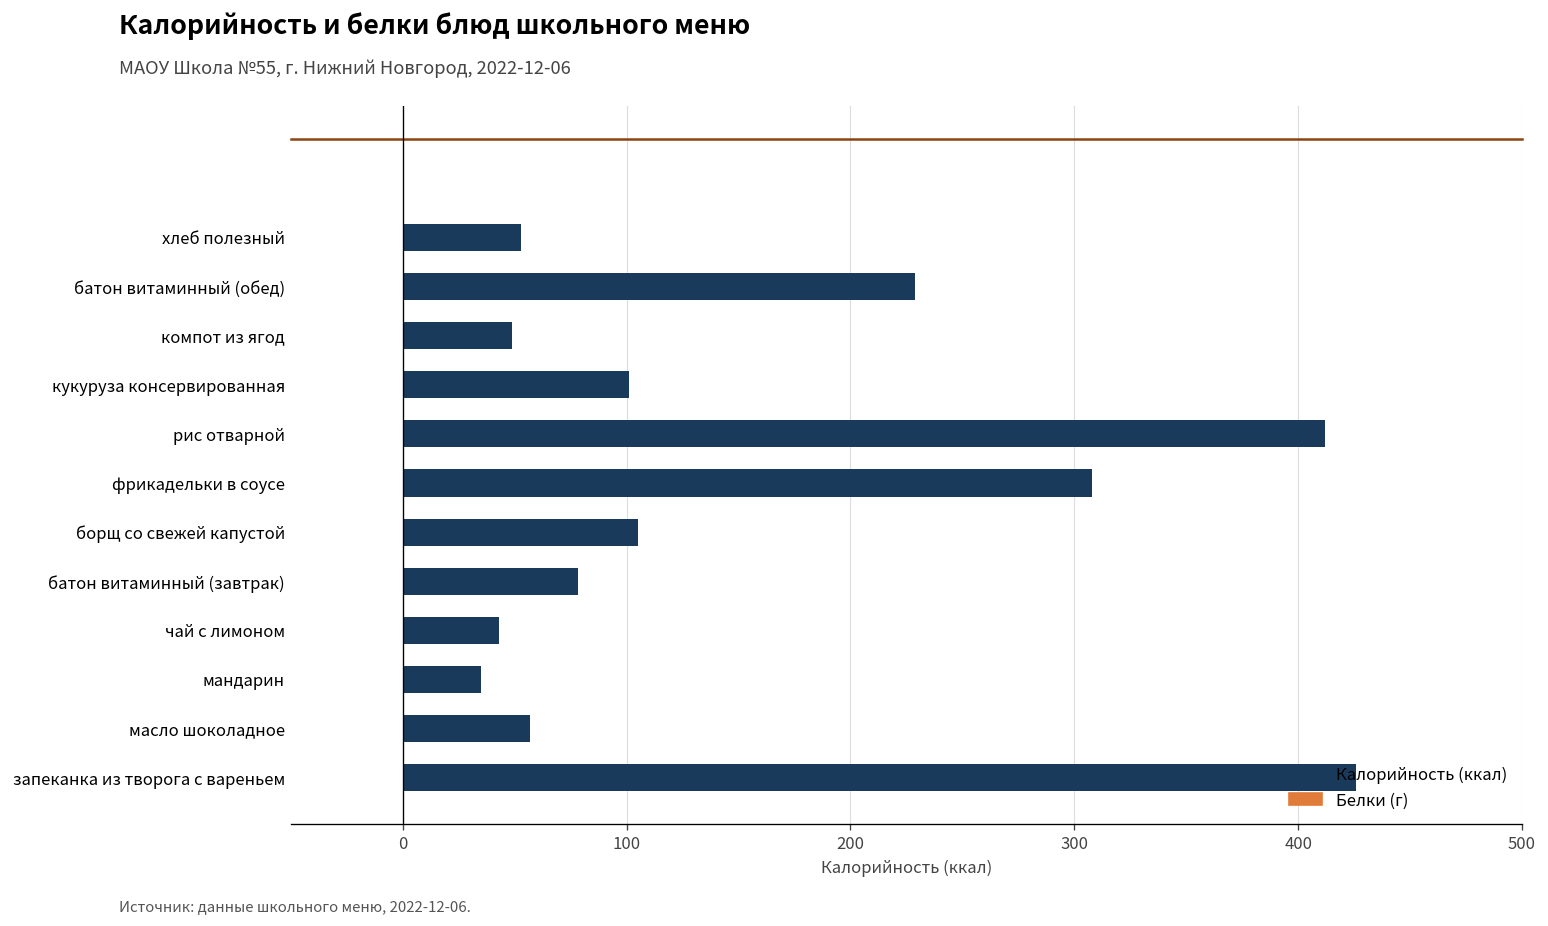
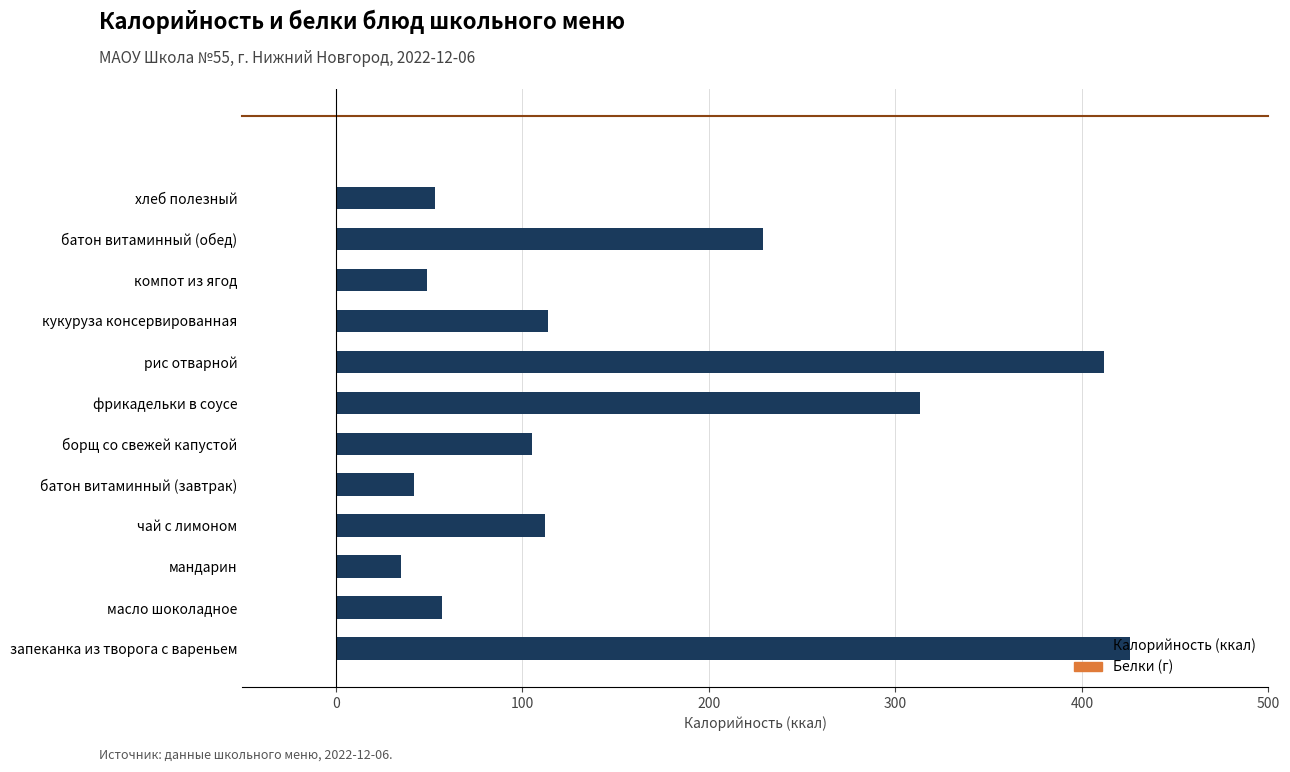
  {
    "хлеб полезный": 53,
    "батон витаминный (обед)": 229,
    "компот из ягод": 49,
-   "кукуруза консервированная": 101,
+   "кукуруза консервированная": 114,
    "рис отварной": 412,
-   "фрикадельки в соусе": 308,
+   "фрикадельки в соусе": 313,
    "борщ со свежей капустой": 105,
-   "батон витаминный (завтрак)": 78,
-   "чай с лимоном": 43,
+   "батон витаминный (завтрак)": 42,
+   "чай с лимоном": 112,
    "мандарин": 35,
    "масло шоколадное": 57,
    "запеканка из творога с вареньем": 426
  }
